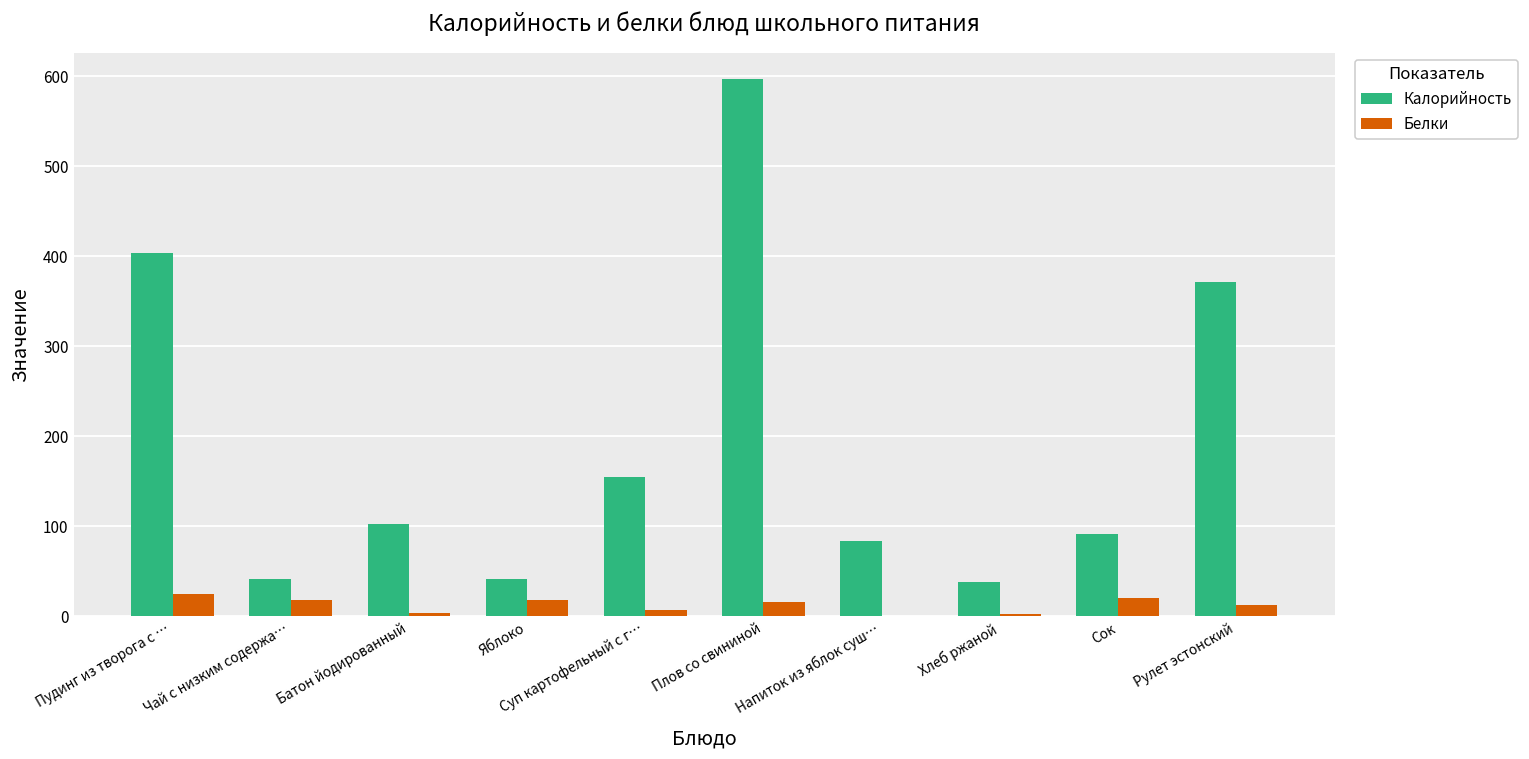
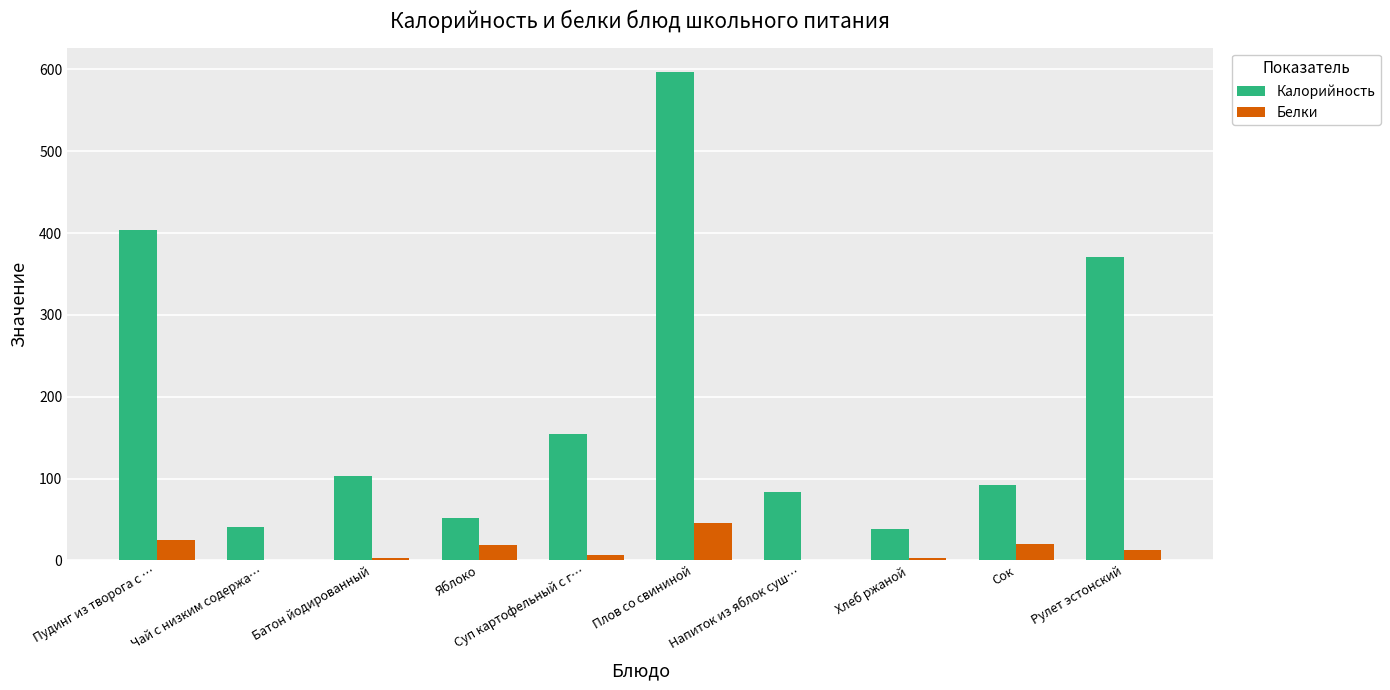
  {
    "Калорийность": {
      "Пудинг из творога с …": 400,
      "Чай с низким содержа…": 40,
      "Батон йодированный": 100,
-     "Яблоко": 40,
+     "Яблоко": 50,
      "Суп картофельный с г…": 150,
      "Плов со свининой": 600,
      "Напиток из яблок суш…": 80,
      "Хлеб ржаной": 40,
      "Сок": 90,
      "Рулет эстонский": 370
    },
    "Белки": {
      "Пудинг из творога с …": 20,
-     "Чай с низким содержа…": 20,
+     "Чай с низким содержа…": 0,
      "Батон йодированный": 0,
      "Яблоко": 20,
      "Суп картофельный с г…": 10,
-     "Плов со свининой": 20,
+     "Плов со свининой": 50,
      "Сок": 20,
      "Рулет эстонский": 10
    }
  }
